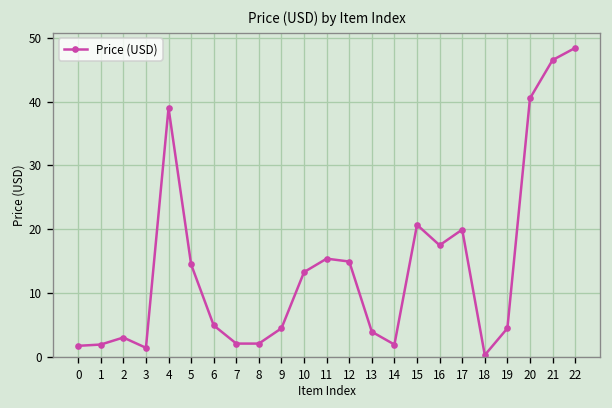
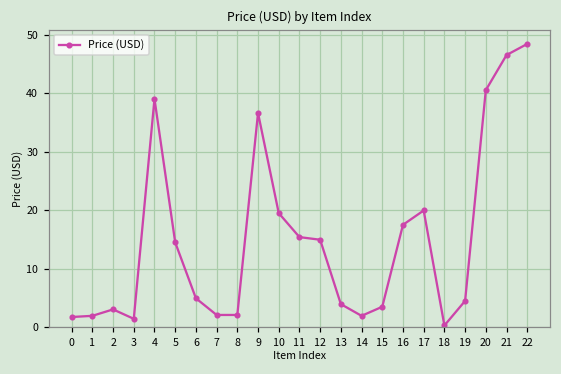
  {
    "0": 2,
    "1": 2,
    "2": 3,
    "3": 1,
    "4": 39,
    "5": 15,
    "6": 5,
    "7": 2,
    "8": 2,
-   "9": 5,
-   "10": 13,
+   "9": 37,
+   "10": 20,
    "11": 15,
    "12": 15,
    "13": 4,
    "14": 2,
-   "15": 21,
+   "15": 4,
    "16": 18,
    "17": 20,
    "18": 0,
    "19": 5,
    "20": 41,
    "21": 47,
    "22": 48
  }
